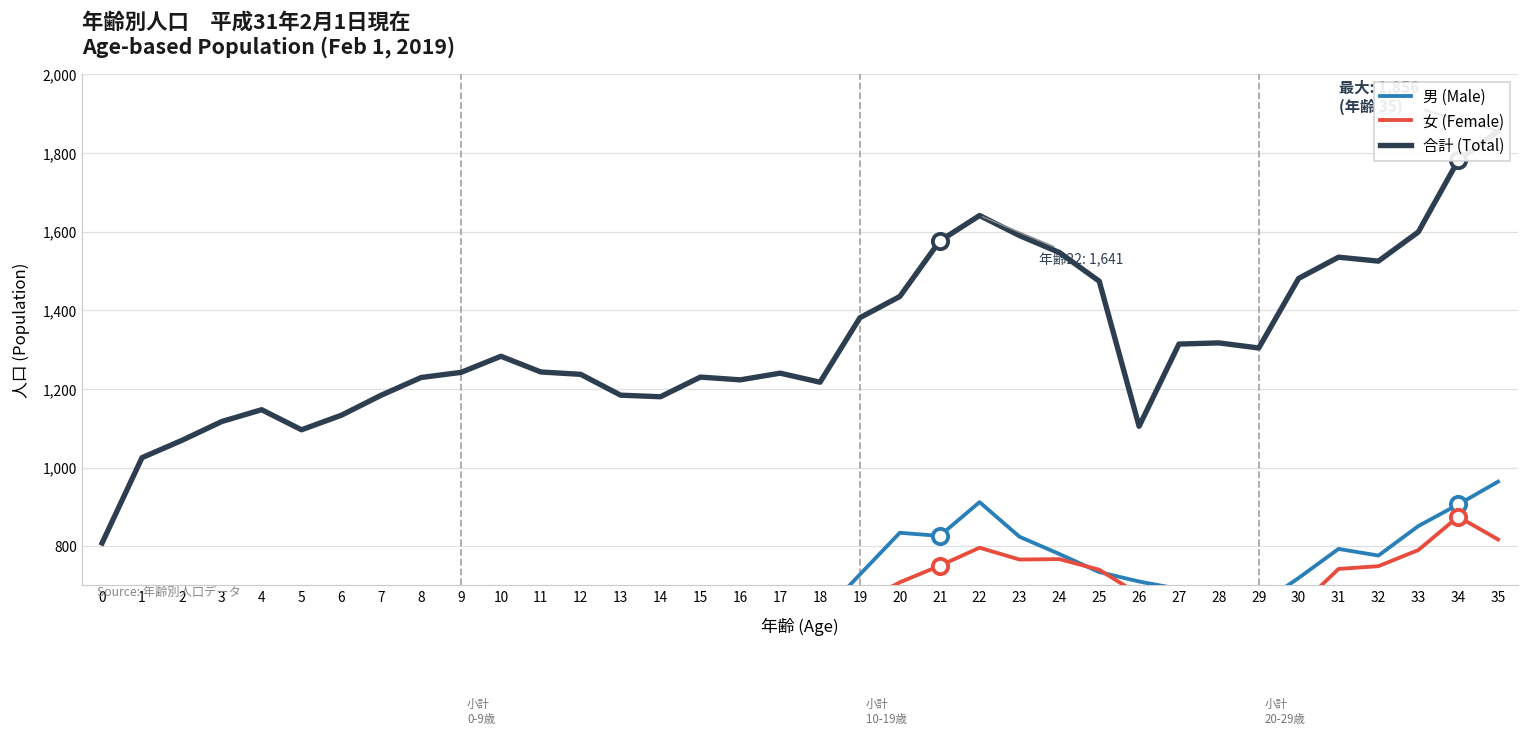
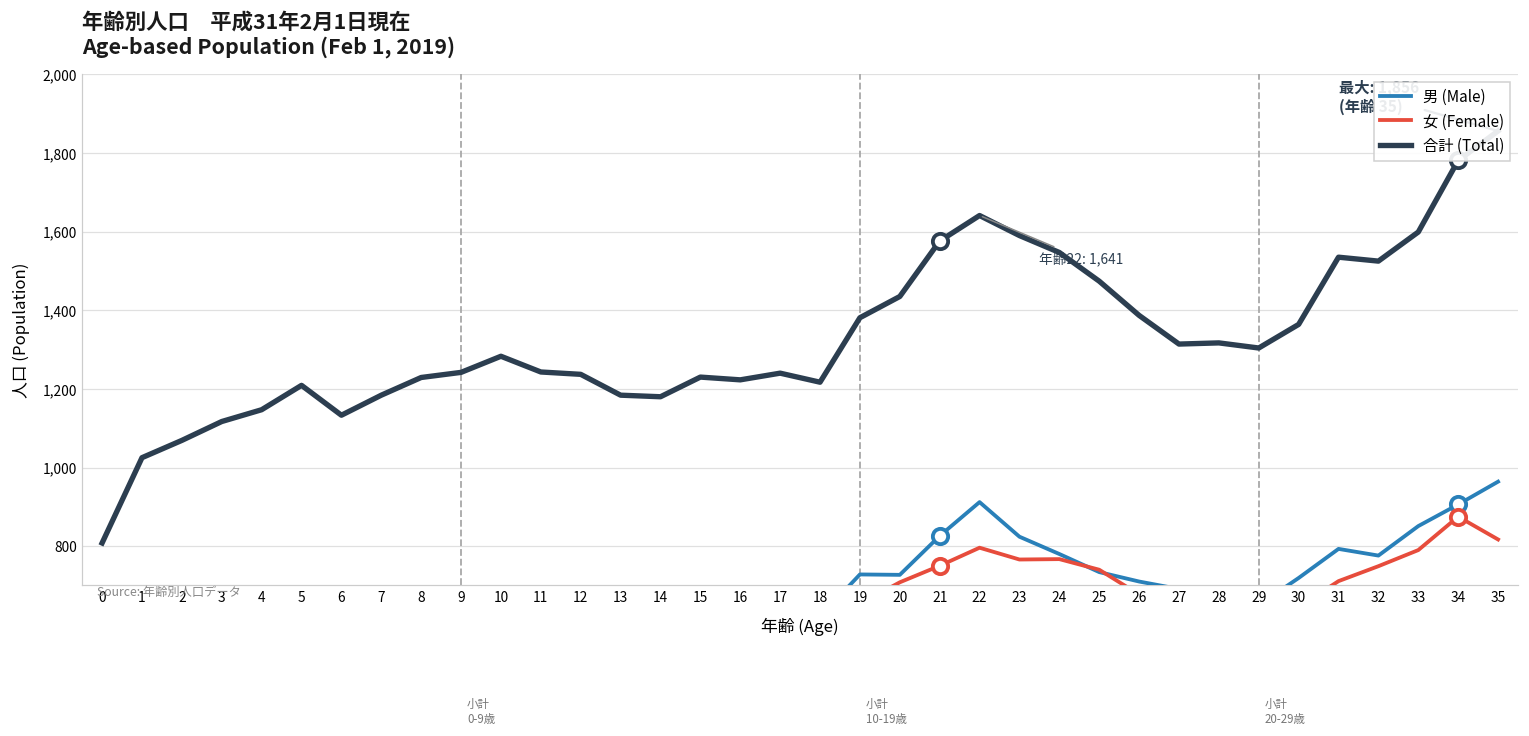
  {
    "男 (Male)": {
      "19": "730",
-     "20": "830",
+     "20": "730",
      "22": "910",
      "23": "820",
      "24": "780",
      "26": "710",
      "30": "720",
      "31": "790",
      "32": "780",
      "33": "850",
      "35": "960"
    },
    "女 (Female)": {
      "20": "710",
      "22": "800",
      "23": "770",
      "24": "770",
-     "31": "740",
+     "31": "710",
      "32": "750",
      "33": "790",
      "35": "820"
    },
    "合計 (Total)": {
      "0": "810",
      "1": "1,030",
      "2": "1,070",
      "3": "1,120",
      "4": "1,150",
-     "5": "1,100",
+     "5": "1,210",
      "6": "1,130",
      "7": "1,180",
      "8": "1,230",
      "9": "1,240",
      "10": "1,280",
      "11": "1,240",
      "12": "1,240",
      "13": "1,180",
      "14": "1,180",
      "15": "1,230",
      "16": "1,220",
      "17": "1,240",
      "18": "1,220",
      "19": "1,380",
      "20": "1,440",
      "22": "1,640",
      "25": "1,470",
-     "26": "1,110",
+     "26": "1,390",
      "27": "1,310",
      "28": "1,320",
      "29": "1,300",
-     "30": "1,480",
+     "30": "1,360",
      "31": "1,540",
      "32": "1,530",
      "33": "1,600"
    }
  }
